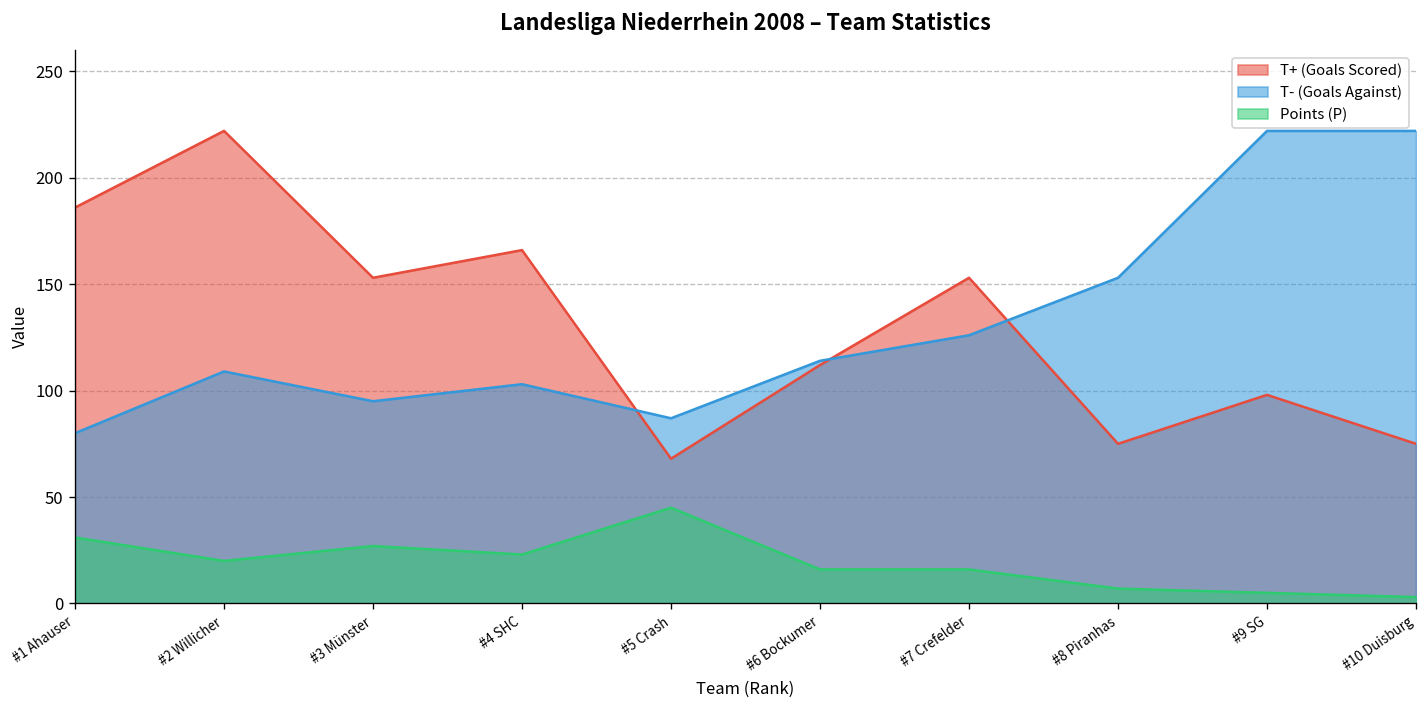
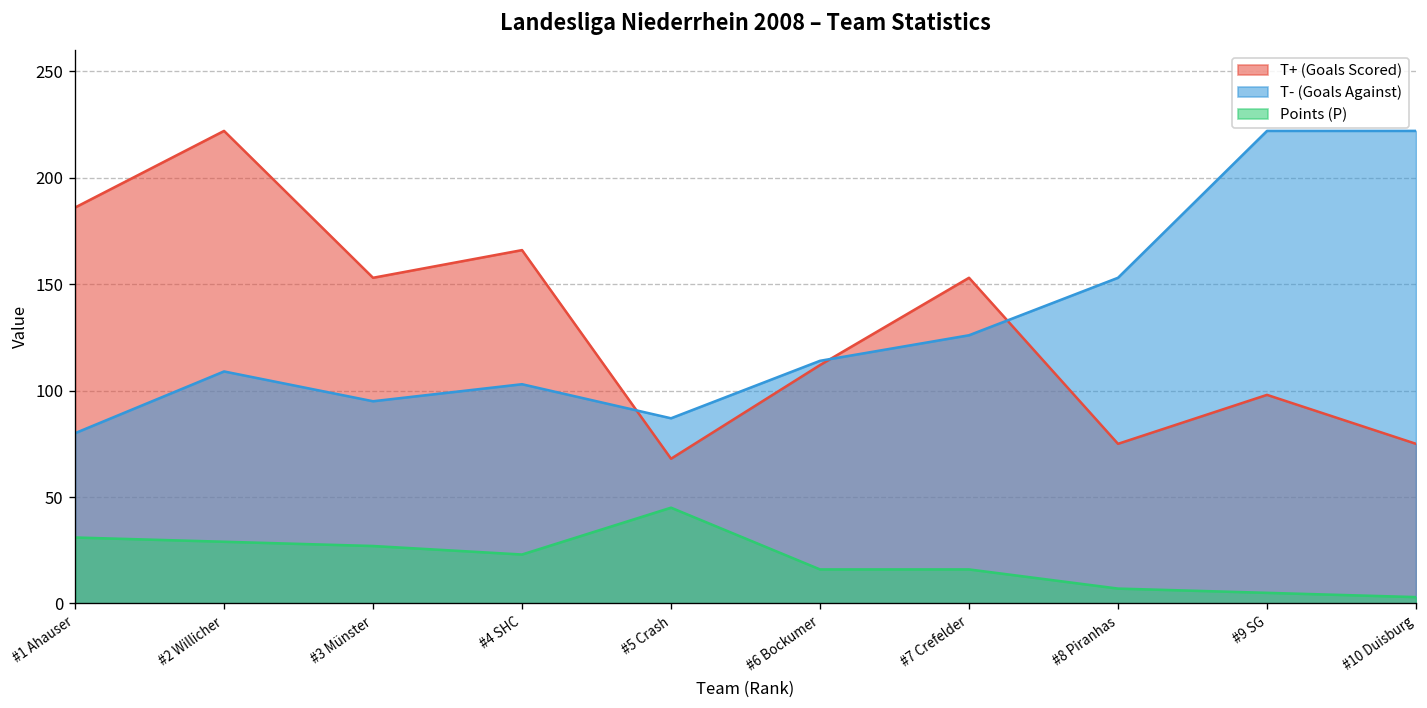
  {
    "T+ (Goals Scored)": {
      "#1 Ahauser": 186,
      "#2 Willicher": 222,
      "#3 Münster": 153,
      "#4 SHC": 166,
      "#5 Crash": 68,
      "#6 Bockumer": 112,
      "#7 Crefelder": 153,
      "#8 Piranhas": 75,
      "#9 SG": 98,
      "#10 Duisburg": 75
    },
    "T- (Goals Against)": {
      "#1 Ahauser": 80,
      "#2 Willicher": 109,
      "#3 Münster": 95,
      "#4 SHC": 103,
      "#5 Crash": 87,
      "#6 Bockumer": 114,
      "#7 Crefelder": 126,
      "#8 Piranhas": 153,
      "#10 Duisburg": 222
    },
    "Points (P)": {
      "#1 Ahauser": 31,
-     "#2 Willicher": 20,
+     "#2 Willicher": 29,
      "#3 Münster": 27,
      "#4 SHC": 23,
      "#5 Crash": 45,
      "#6 Bockumer": 16,
      "#7 Crefelder": 16,
      "#8 Piranhas": 7,
      "#9 SG": 5,
      "#10 Duisburg": 3
    }
  }
